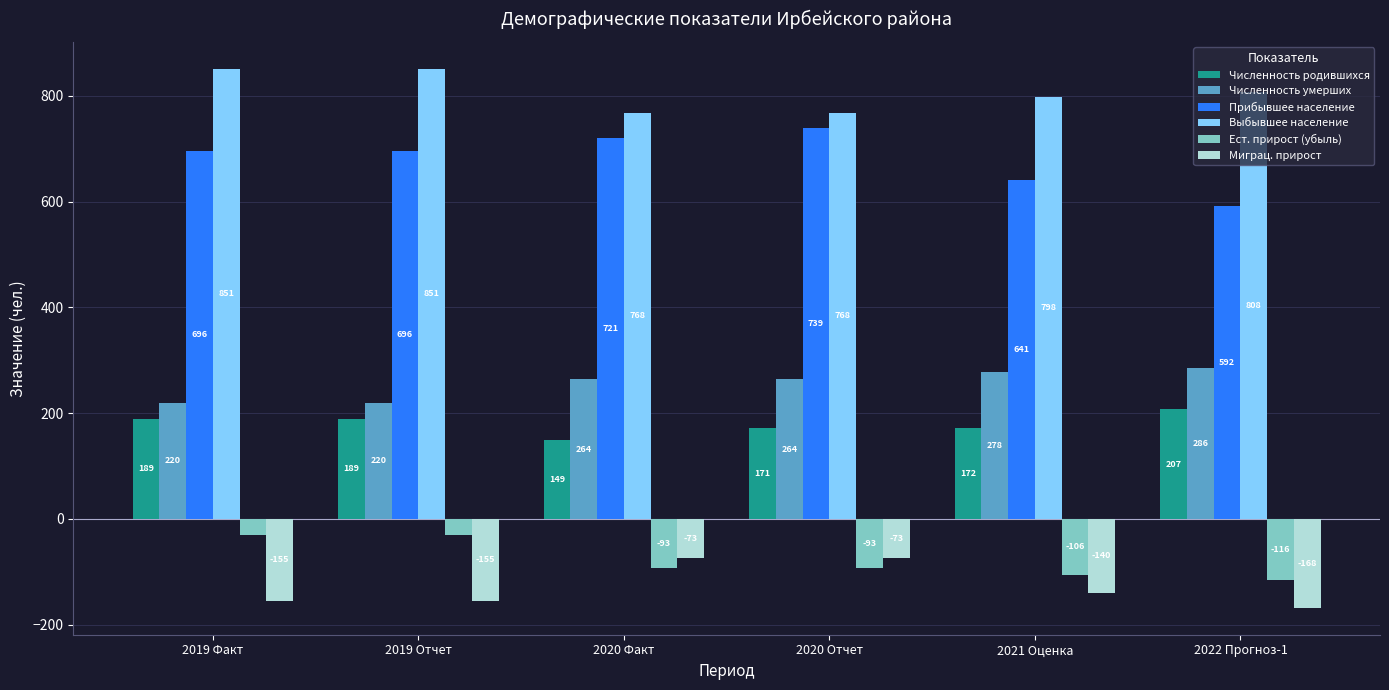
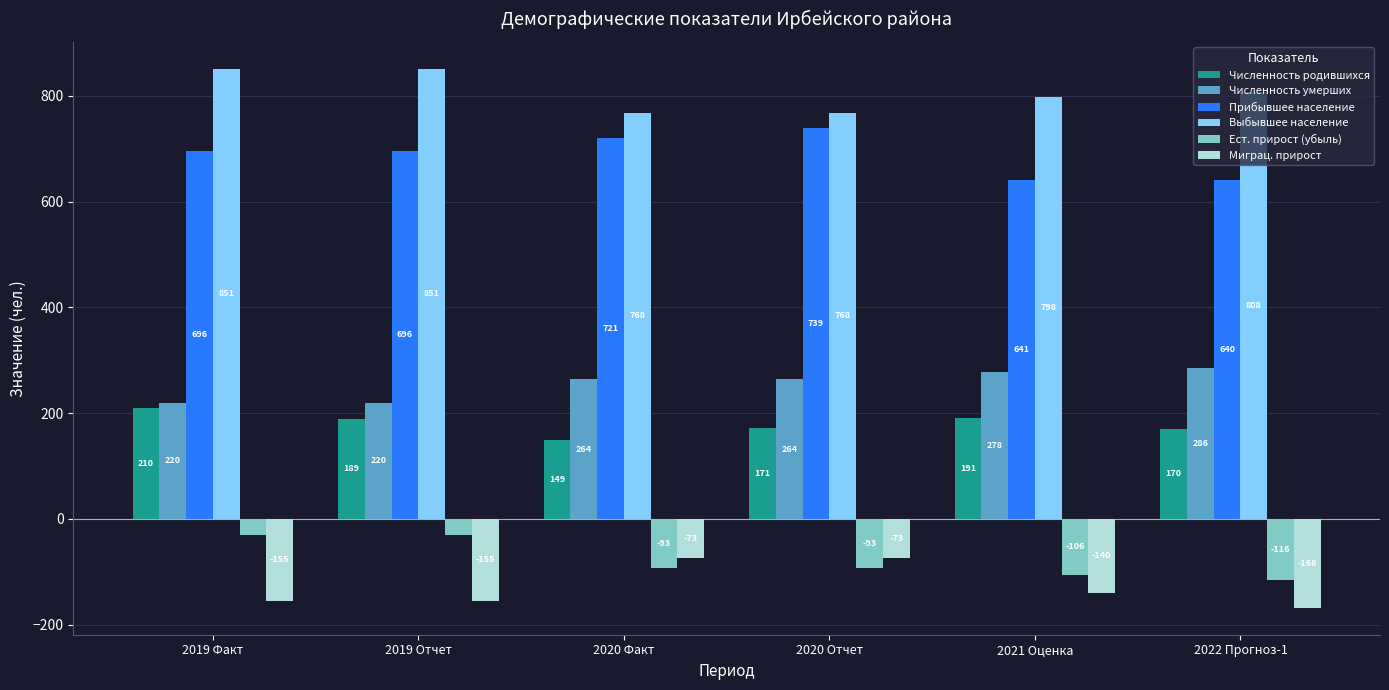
  {
    "Численность родившихся": {
-     "2019 Факт": 189,
+     "2019 Факт": 210,
      "2019 Отчет": 189,
      "2020 Факт": 149,
      "2020 Отчет": 171,
-     "2021 Оценка": 172,
-     "2022 Прогноз-1": 207
+     "2021 Оценка": 191,
+     "2022 Прогноз-1": 170
    },
    "Прибывшее население": {
      "2019 Факт": 696,
      "2019 Отчет": 696,
      "2020 Факт": 721,
      "2020 Отчет": 739,
      "2021 Оценка": 641,
-     "2022 Прогноз-1": 592
+     "2022 Прогноз-1": 640
    }
  }
